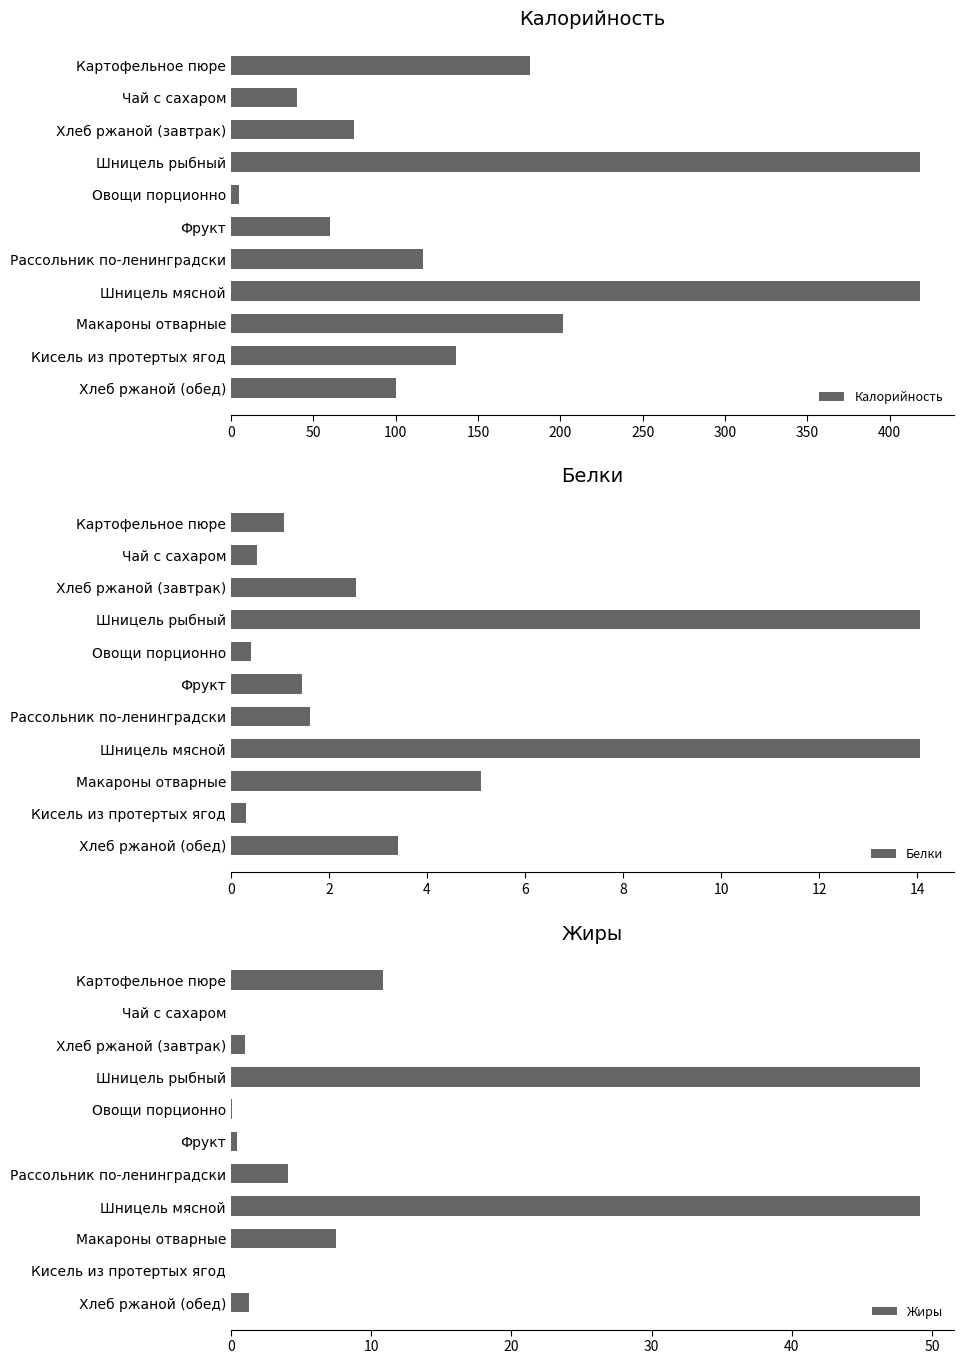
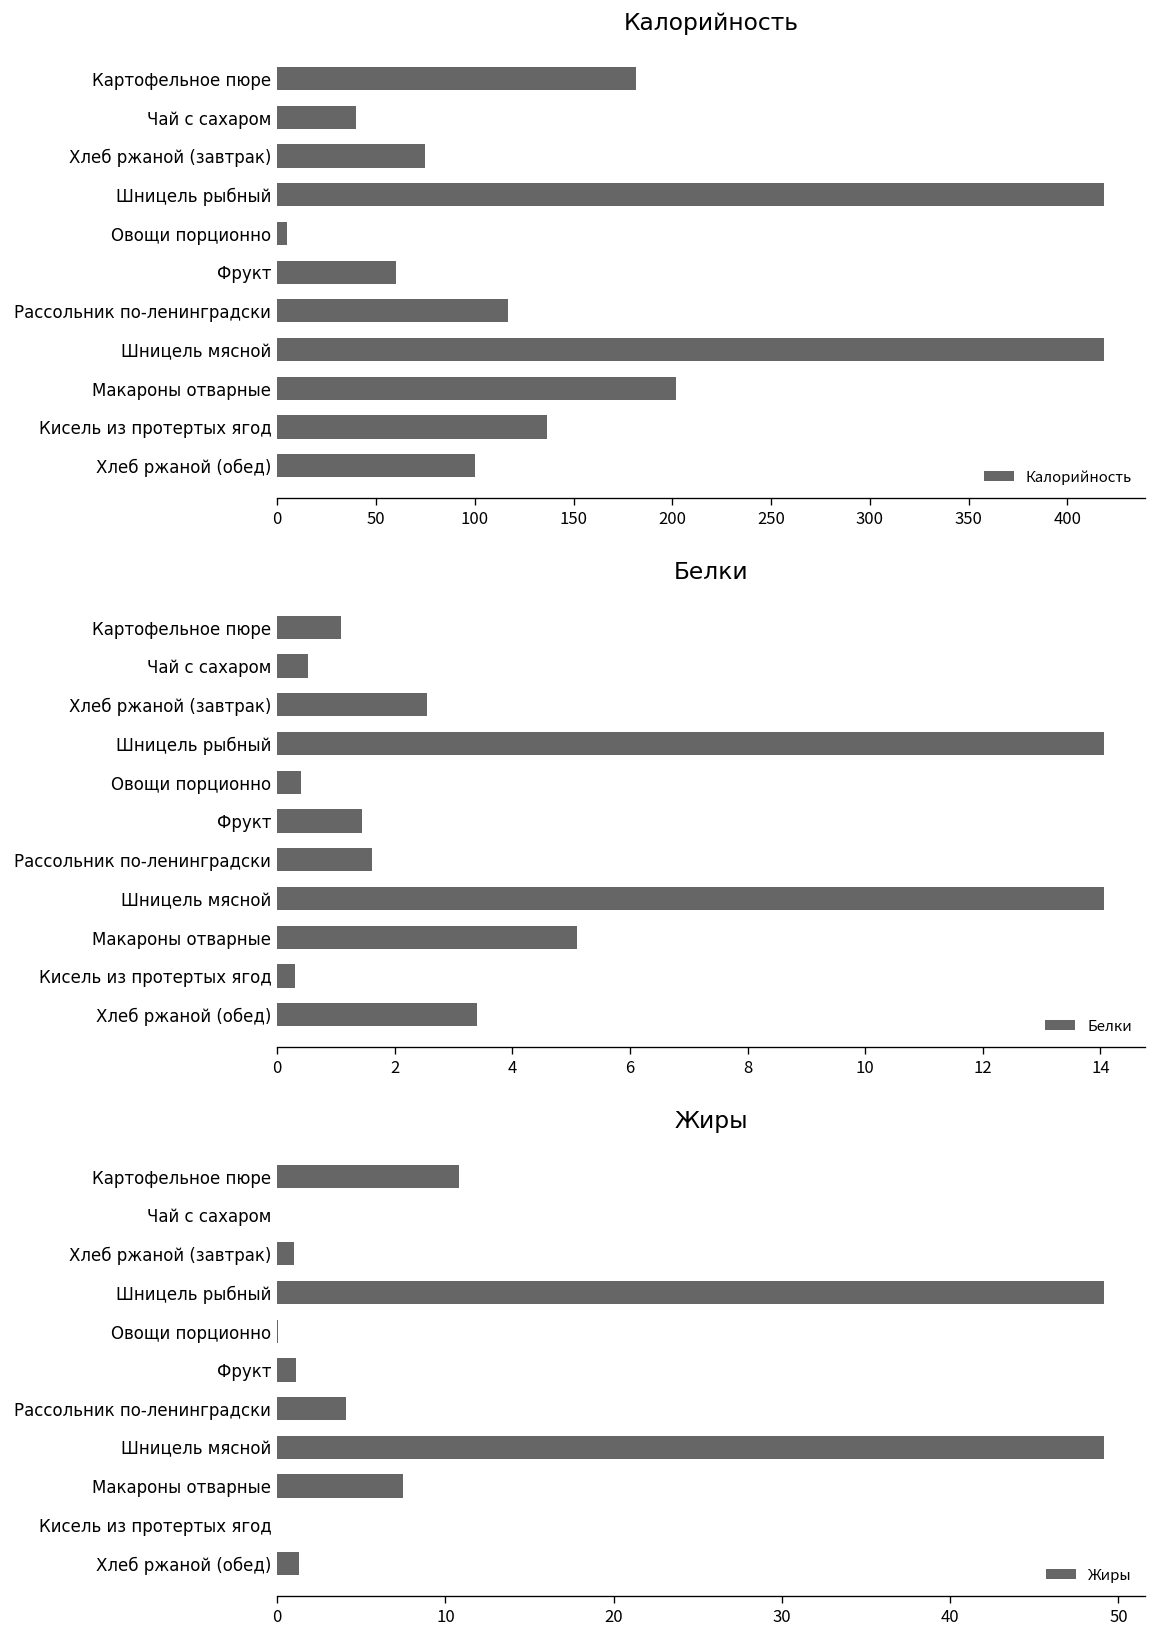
  {
    "Калорийность": {
      "Картофельное пюре": 182,
      "Чай с сахаром": 40,
      "Хлеб ржаной (завтрак)": 75,
      "Шницель рыбный": 419,
      "Овощи порционно": 5,
      "Фрукт": 60,
      "Рассольник по-ленинградски": 117,
      "Шницель мясной": 419,
      "Макароны отварные": 202,
      "Кисель из протертых ягод": 136,
      "Хлеб ржаной (обед)": 100
    },
    "Белки": {
      "Картофельное пюре": 1.1,
      "Чай с сахаром": 0.5,
      "Хлеб ржаной (завтрак)": 2.6,
      "Шницель рыбный": 14.1,
      "Овощи порционно": 0.4,
      "Фрукт": 1.4,
      "Рассольник по-ленинградски": 1.6,
      "Шницель мясной": 14.1,
      "Макароны отварные": 5.1,
      "Кисель из протертых ягод": 0.3,
      "Хлеб ржаной (обед)": 3.4
    },
    "Жиры": {
      "Картофельное пюре": 10.8,
      "Чай с сахаром": 0.0,
      "Хлеб ржаной (завтрак)": 1.0,
      "Шницель рыбный": 49.1,
-     "Фрукт": 0.4,
+     "Фрукт": 1.1,
      "Рассольник по-ленинградски": 4.1,
      "Шницель мясной": 49.1,
      "Макароны отварные": 7.5,
      "Кисель из протертых ягод": 0.0,
      "Хлеб ржаной (обед)": 1.3
    }
  }
